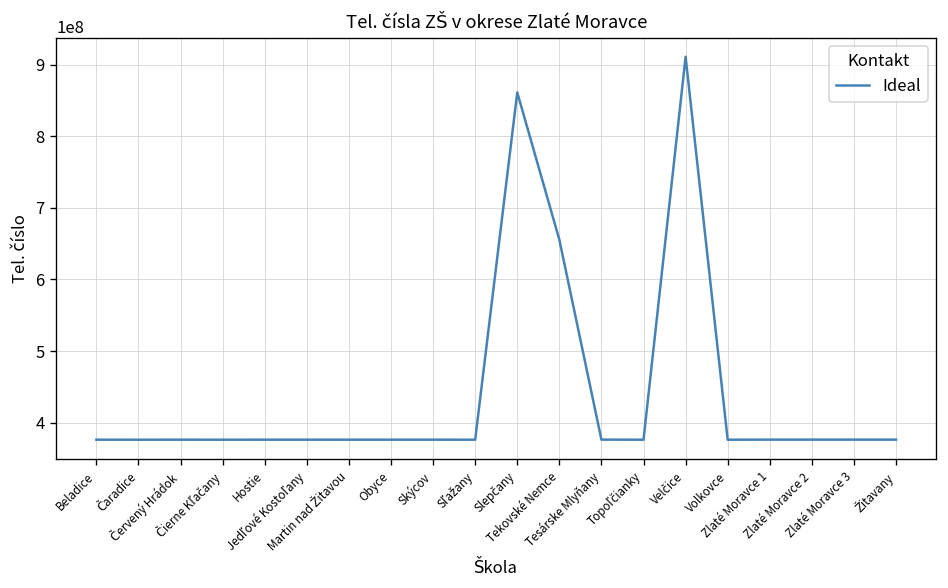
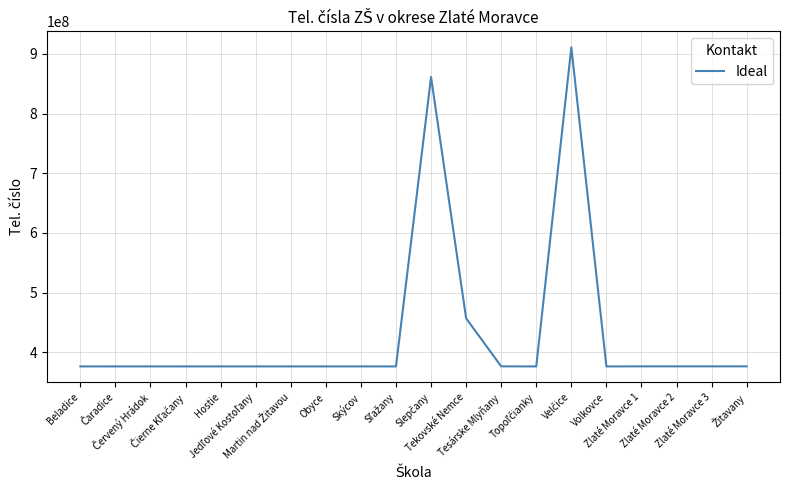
  {
    "Beladice": 380000000,
    "Čaradice": 380000000,
    "Červený Hrádok": 380000000,
    "Čierne Kľačany": 380000000,
    "Hostie": 380000000,
    "Jedľové Kostoľany": 380000000,
    "Martin nad Žitavou": 380000000,
    "Obyce": 380000000,
    "Skýcov": 380000000,
    "Sľažany": 380000000,
    "Slepčany": 860000000,
-   "Tekovské Nemce": 660000000,
+   "Tekovské Nemce": 460000000,
    "Tesárske Mlyňany": 380000000,
    "Topoľčianky": 380000000,
    "Velčice": 910000000,
    "Volkovce": 380000000,
    "Zlaté Moravce 1": 380000000,
    "Zlaté Moravce 2": 380000000,
    "Zlaté Moravce 3": 380000000,
    "Žitavany": 380000000
  }
